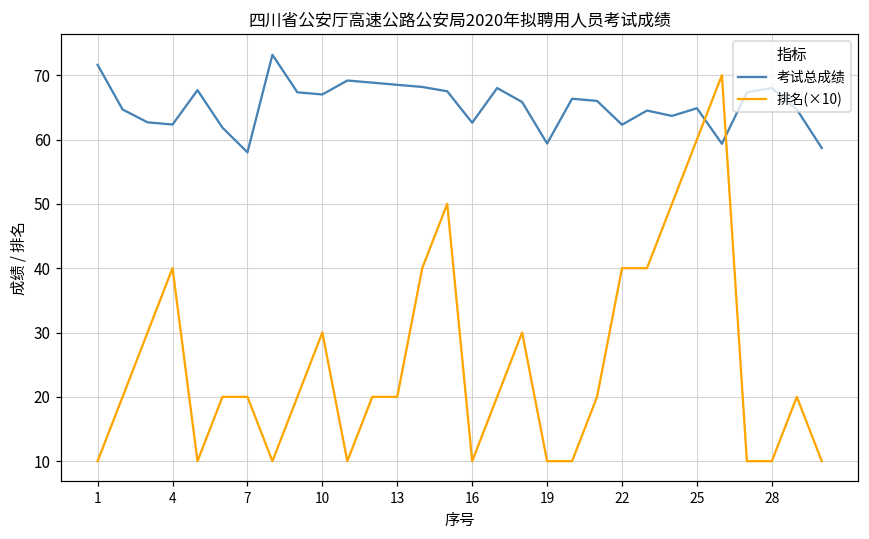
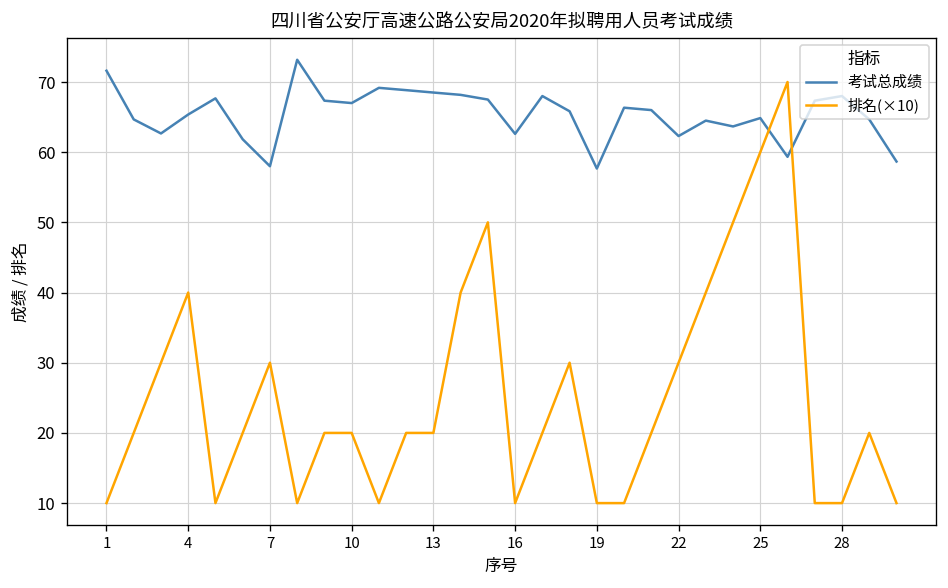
  {
    "考试总成绩": {
      "1": 72,
-     "4": 62,
+     "4": 65,
      "7": 58,
      "10": 67,
      "13": 69,
      "16": 63,
-     "19": 59,
+     "19": 58,
      "22": 62,
      "25": 65
    },
    "排名(×10)": {
      "1": 10,
      "4": 40,
-     "7": 20,
-     "10": 30,
+     "7": 30,
+     "10": 20,
      "13": 20,
      "16": 10,
      "19": 10,
-     "22": 40,
+     "22": 30,
      "25": 60,
      "28": 10
    }
  }
